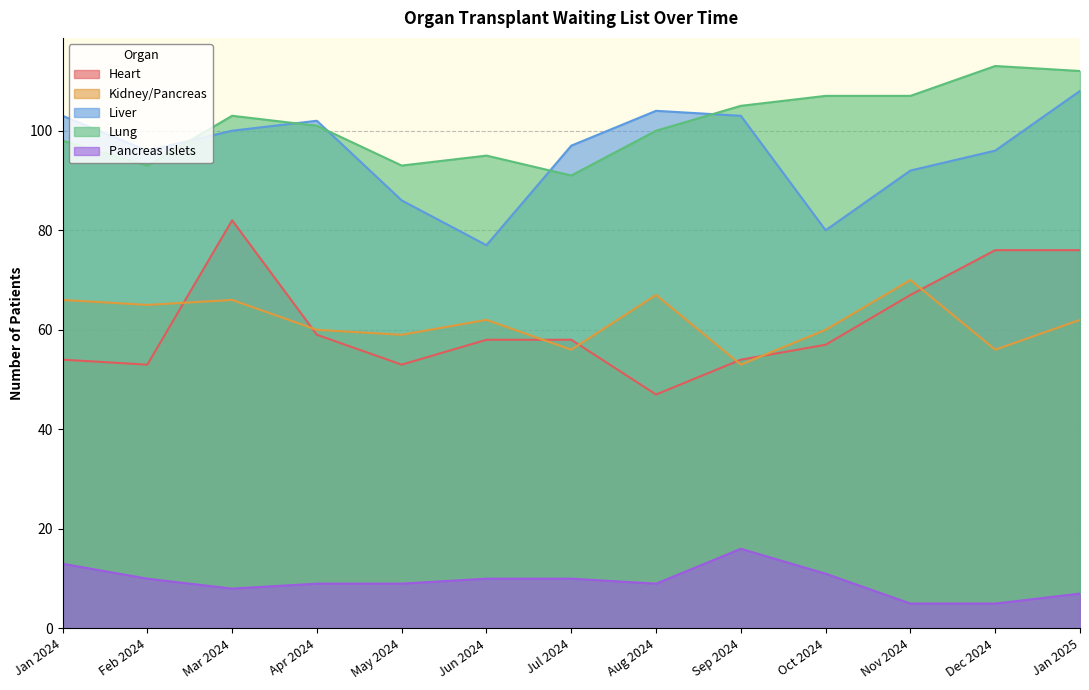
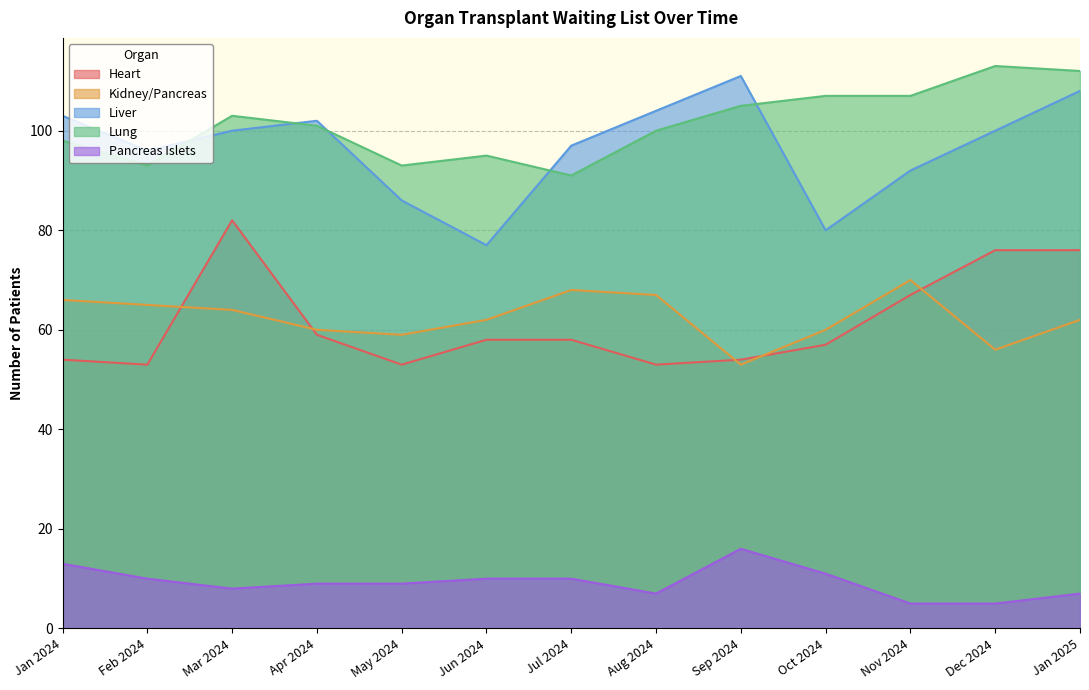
  {
    "Heart": {
      "Jan 2024": 54,
      "Feb 2024": 53,
      "Mar 2024": 82,
      "Apr 2024": 59,
      "May 2024": 53,
      "Jun 2024": 58,
      "Jul 2024": 58,
-     "Aug 2024": 47,
+     "Aug 2024": 53,
      "Sep 2024": 54,
      "Oct 2024": 57,
      "Nov 2024": 67,
      "Dec 2024": 76,
      "Jan 2025": 76
    },
    "Kidney/Pancreas": {
      "Jan 2024": 66,
      "Feb 2024": 65,
-     "Mar 2024": 66,
+     "Mar 2024": 64,
      "Apr 2024": 60,
      "May 2024": 59,
      "Jun 2024": 62,
-     "Jul 2024": 56,
+     "Jul 2024": 68,
      "Aug 2024": 67,
      "Sep 2024": 53,
      "Oct 2024": 60,
      "Nov 2024": 70,
      "Dec 2024": 56,
      "Jan 2025": 62
    },
    "Liver": {
      "Jan 2024": 103,
      "Mar 2024": 100,
      "Apr 2024": 102,
      "May 2024": 86,
      "Jun 2024": 77,
      "Jul 2024": 97,
      "Aug 2024": 104,
-     "Sep 2024": 103,
+     "Sep 2024": 111,
      "Oct 2024": 80,
      "Nov 2024": 92,
-     "Dec 2024": 96,
+     "Dec 2024": 100,
      "Jan 2025": 108
    },
    "Lung": {
      "Jan 2024": 98,
      "Feb 2024": 93,
      "Mar 2024": 103,
      "Apr 2024": 101,
      "May 2024": 93,
      "Jun 2024": 95,
      "Jul 2024": 91,
      "Aug 2024": 100,
      "Sep 2024": 105,
      "Oct 2024": 107,
      "Nov 2024": 107,
      "Dec 2024": 113,
      "Jan 2025": 112
    },
    "Pancreas Islets": {
      "Jan 2024": 13,
      "Feb 2024": 10,
      "Mar 2024": 8,
      "Apr 2024": 9,
      "May 2024": 9,
      "Jun 2024": 10,
      "Jul 2024": 10,
-     "Aug 2024": 9,
+     "Aug 2024": 7,
      "Sep 2024": 16,
      "Oct 2024": 11,
      "Nov 2024": 5,
      "Dec 2024": 5,
      "Jan 2025": 7
    }
  }
